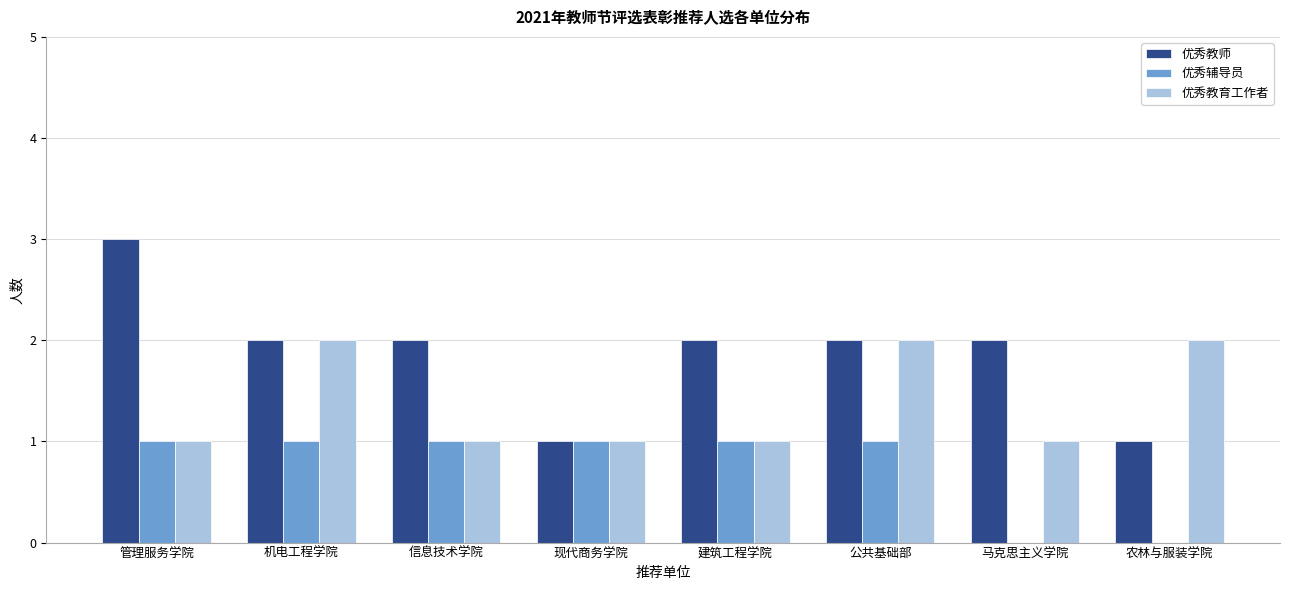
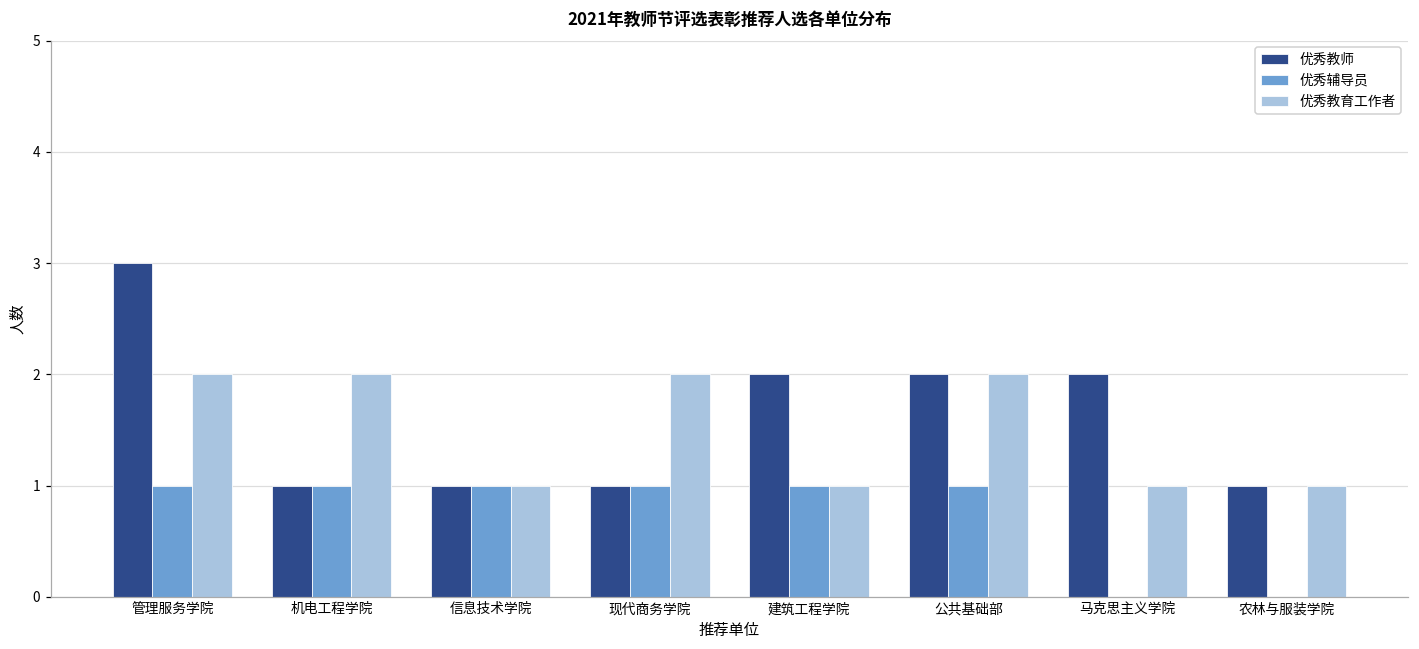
  {
    "优秀教师": {
      "管理服务学院": 3,
-     "机电工程学院": 2,
-     "信息技术学院": 2,
+     "机电工程学院": 1,
+     "信息技术学院": 1,
      "现代商务学院": 1,
      "建筑工程学院": 2,
      "公共基础部": 2,
      "马克思主义学院": 2,
      "农林与服装学院": 1
    },
    "优秀辅导员": {
      "管理服务学院": 1,
      "机电工程学院": 1,
      "信息技术学院": 1,
      "现代商务学院": 1,
      "建筑工程学院": 1,
      "公共基础部": 1,
      "马克思主义学院": 0,
      "农林与服装学院": 0
    },
    "优秀教育工作者": {
-     "管理服务学院": 1,
+     "管理服务学院": 2,
      "机电工程学院": 2,
      "信息技术学院": 1,
-     "现代商务学院": 1,
+     "现代商务学院": 2,
      "建筑工程学院": 1,
      "公共基础部": 2,
      "马克思主义学院": 1,
-     "农林与服装学院": 2
+     "农林与服装学院": 1
    }
  }
